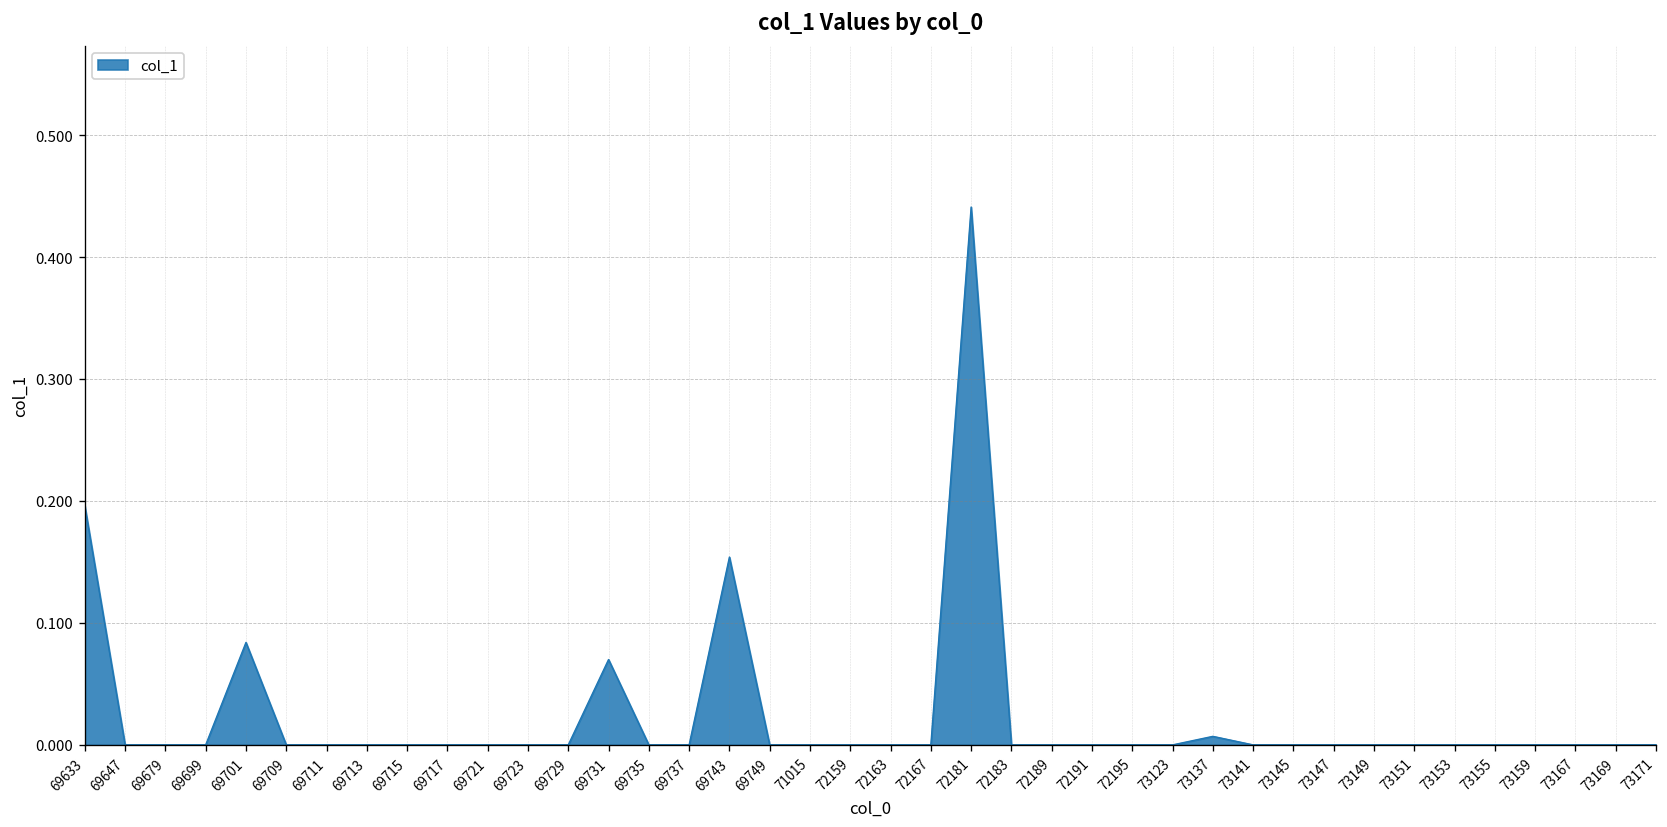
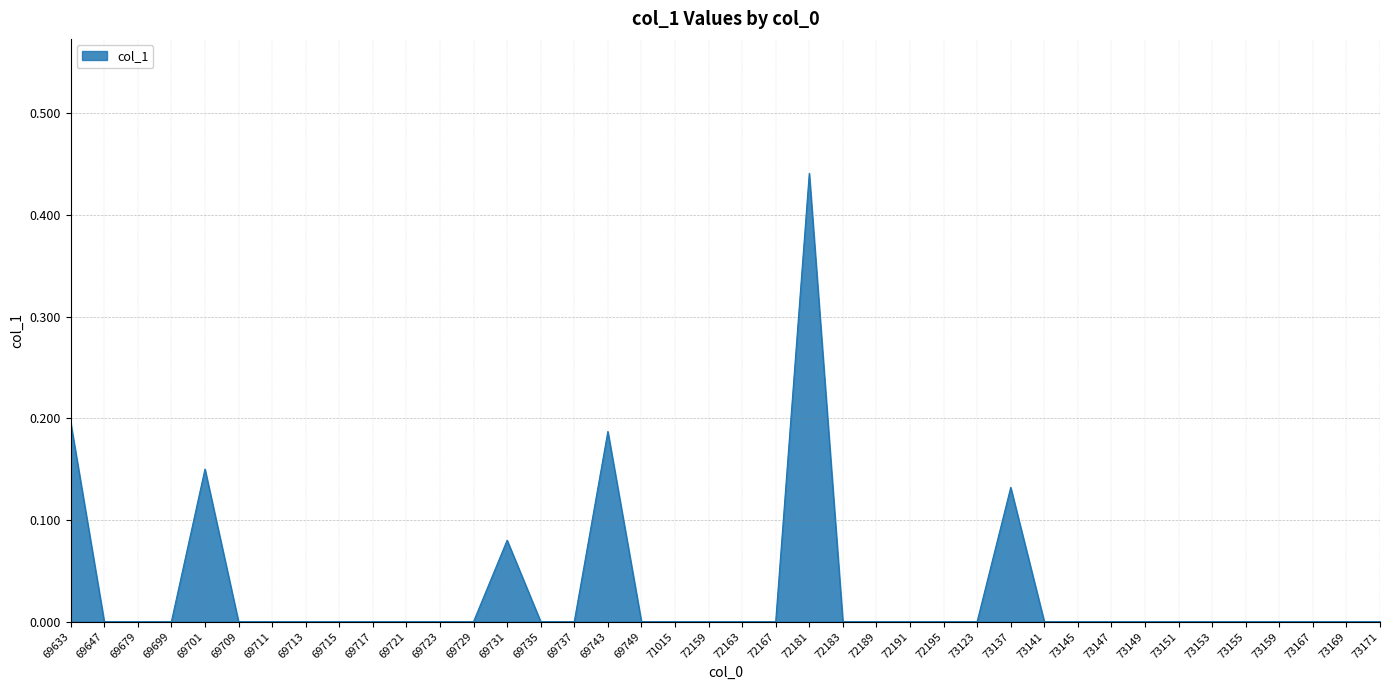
  {
    "69633": 0.196,
    "69647": 0.000,
    "69679": 0.000,
    "69699": 0.000,
-   "69701": 0.084,
+   "69701": 0.150,
    "69709": 0.000,
    "69711": 0.000,
    "69713": 0.000,
    "69715": 0.000,
    "69717": 0.000,
    "69721": 0.000,
    "69723": 0.000,
    "69729": 0.000,
-   "69731": 0.07,
+   "69731": 0.08,
    "69735": 0.000,
    "69737": 0.000,
-   "69743": 0.154,
+   "69743": 0.187,
    "69749": 0.000,
    "71015": 0.000,
    "72159": 0.000,
    "72163": 0.000,
    "72167": 0.000,
    "72181": 0.441,
    "72183": 0.000,
    "72189": 0.000,
    "72191": 0.000,
    "72195": 0.000,
    "73123": 0.000,
-   "73137": 0.007,
+   "73137": 0.132,
    "73141": 0.000,
    "73145": 0.000,
    "73147": 0.000,
    "73149": 0.000,
    "73151": 0.000,
    "73153": 0.000,
    "73155": 0.000,
    "73159": 0.000,
    "73167": 0.000,
    "73169": 0.000,
    "73171": 0.000
  }
